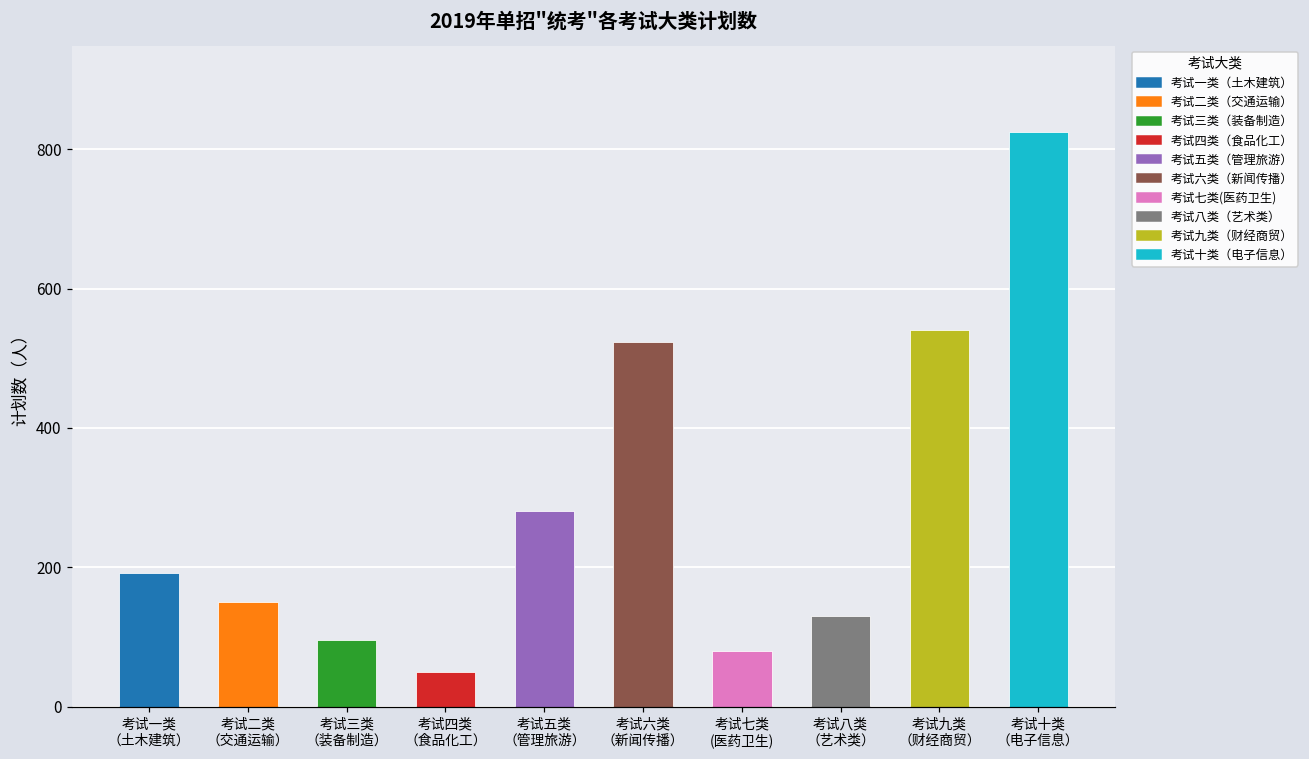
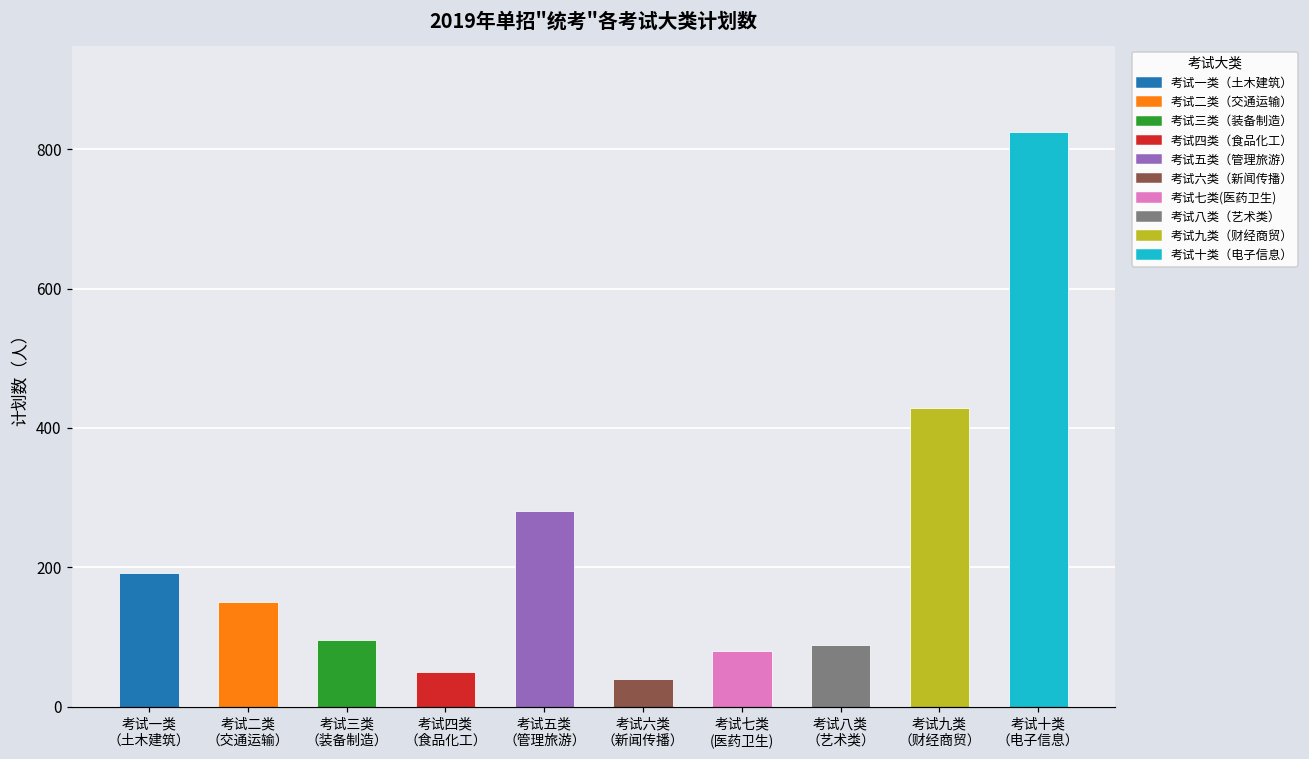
  {
    "考试一类 （土木建筑）": 190,
    "考试二类 （交通运输）": 150,
    "考试三类 （装备制造）": 100,
    "考试四类 （食品化工）": 50,
    "考试五类 （管理旅游）": 280,
-   "考试六类 （新闻传播）": 520,
+   "考试六类 （新闻传播）": 40,
    "考试七类 (医药卫生)": 80,
-   "考试八类 （艺术类）": 130,
-   "考试九类 （财经商贸）": 540,
+   "考试八类 （艺术类）": 90,
+   "考试九类 （财经商贸）": 430,
    "考试十类 （电子信息）": 830
  }
